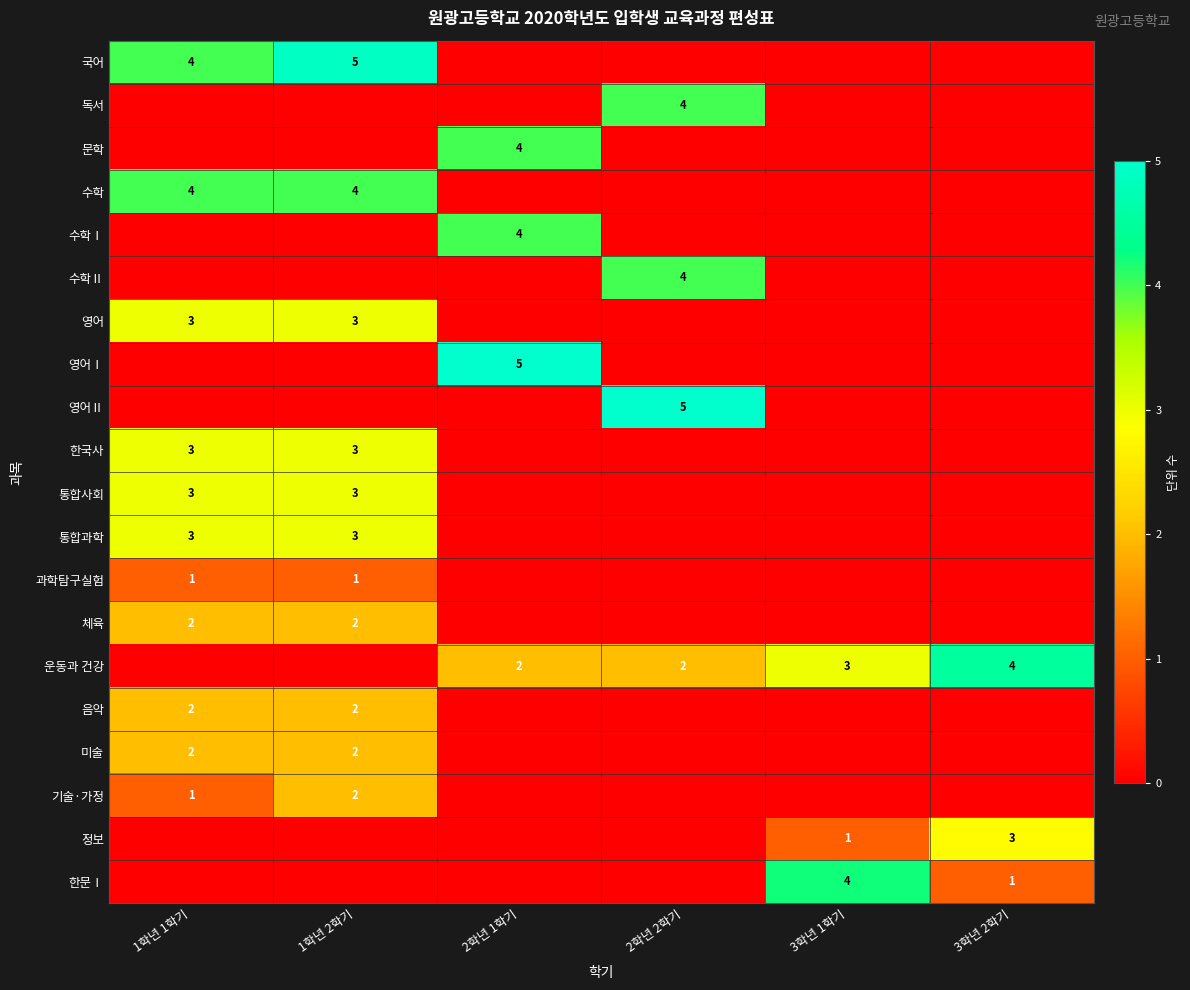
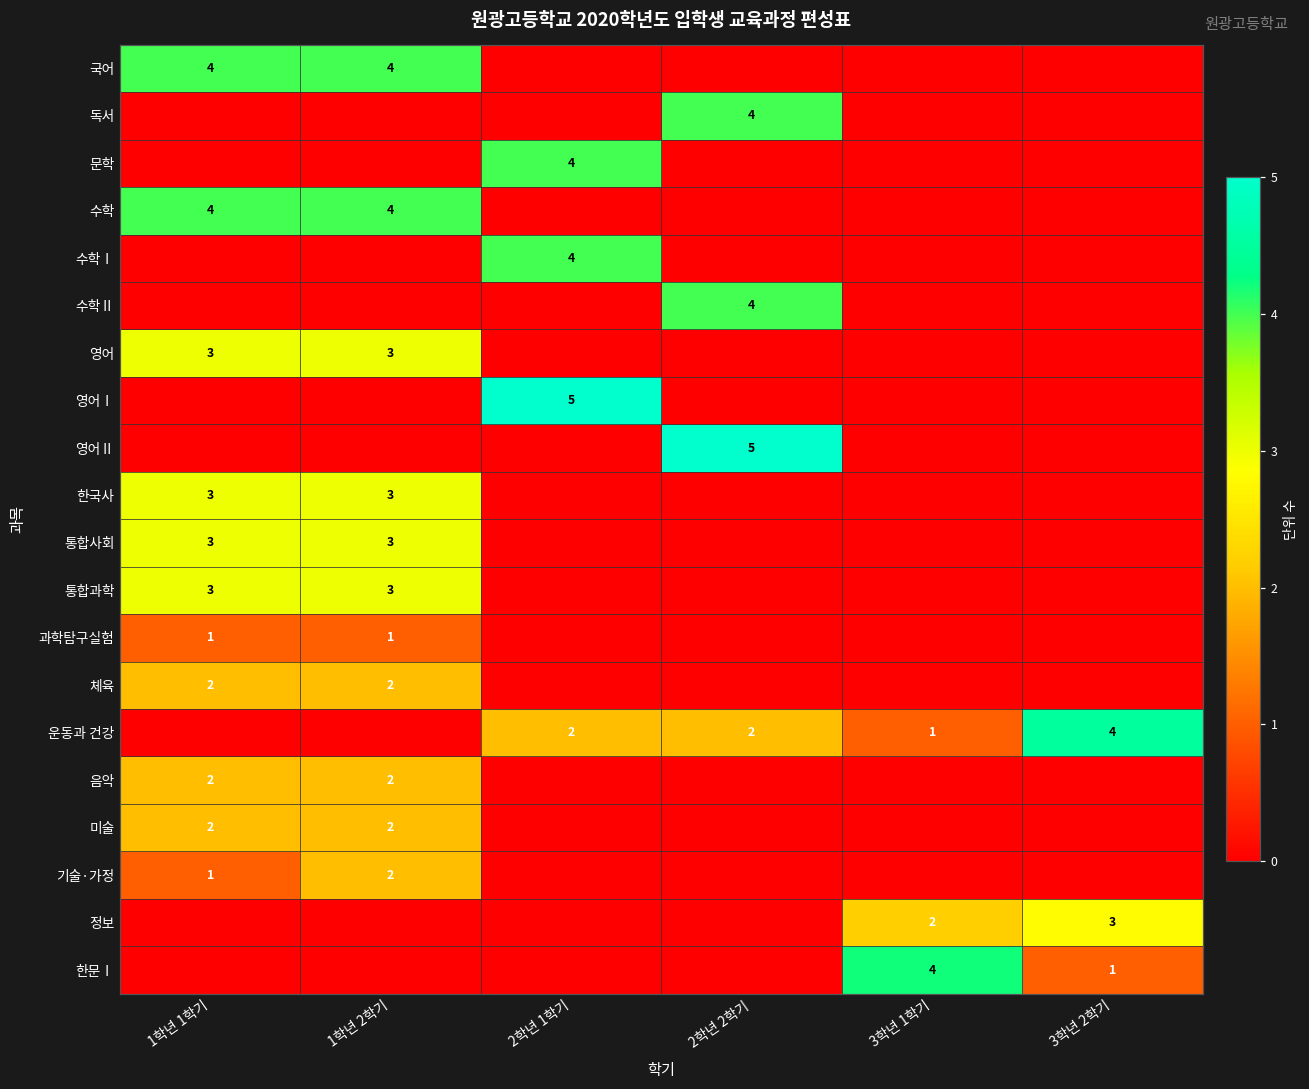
  {
    "국어": {
      "1학년 1학기": 4,
-     "1학년 2학기": 5
+     "1학년 2학기": 4
    },
    "독서": {
      "2학년 2학기": 4
    },
    "문학": {
      "2학년 1학기": 4
    },
    "수학": {
      "1학년 1학기": 4,
      "1학년 2학기": 4
    },
    "수학Ⅰ": {
      "2학년 1학기": 4
    },
    "수학Ⅱ": {
      "2학년 2학기": 4
    },
    "영어": {
      "1학년 1학기": 3,
      "1학년 2학기": 3
    },
    "영어Ⅰ": {
      "2학년 1학기": 5
    },
    "영어Ⅱ": {
      "2학년 2학기": 5
    },
    "한국사": {
      "1학년 1학기": 3,
      "1학년 2학기": 3
    },
    "통합사회": {
      "1학년 1학기": 3,
      "1학년 2학기": 3
    },
    "통합과학": {
      "1학년 1학기": 3,
      "1학년 2학기": 3
    },
    "과학탐구실험": {
      "1학년 1학기": 1,
      "1학년 2학기": 1
    },
    "체육": {
      "1학년 1학기": 2,
      "1학년 2학기": 2
    },
    "운동과 건강": {
      "2학년 1학기": 2,
      "2학년 2학기": 2,
-     "3학년 1학기": 3,
+     "3학년 1학기": 1,
      "3학년 2학기": 4
    },
    "음악": {
      "1학년 1학기": 2,
      "1학년 2학기": 2
    },
    "미술": {
      "1학년 1학기": 2,
      "1학년 2학기": 2
    },
    "기술·가정": {
      "1학년 1학기": 1,
      "1학년 2학기": 2
    },
    "정보": {
-     "3학년 1학기": 1,
+     "3학년 1학기": 2,
      "3학년 2학기": 3
    },
    "한문Ⅰ": {
      "3학년 1학기": 4,
      "3학년 2학기": 1
    }
  }
